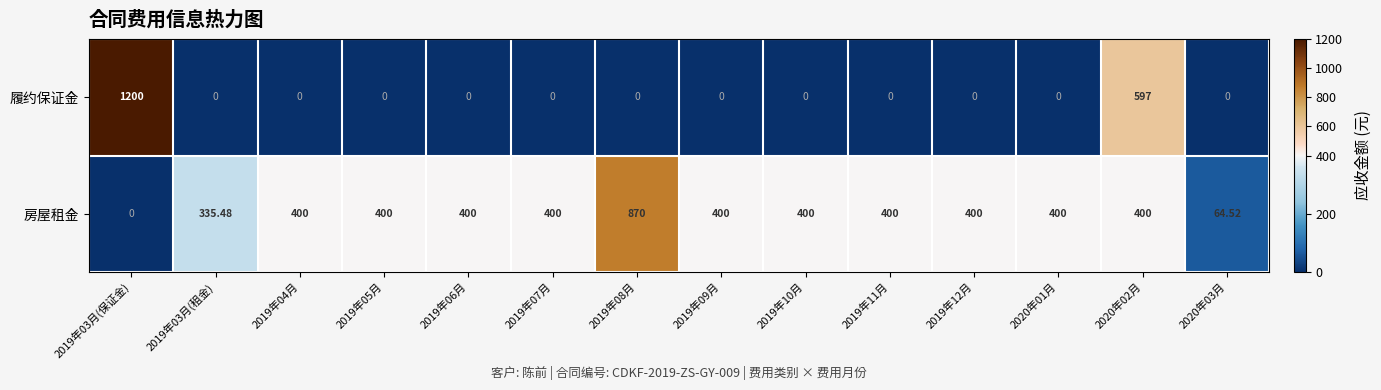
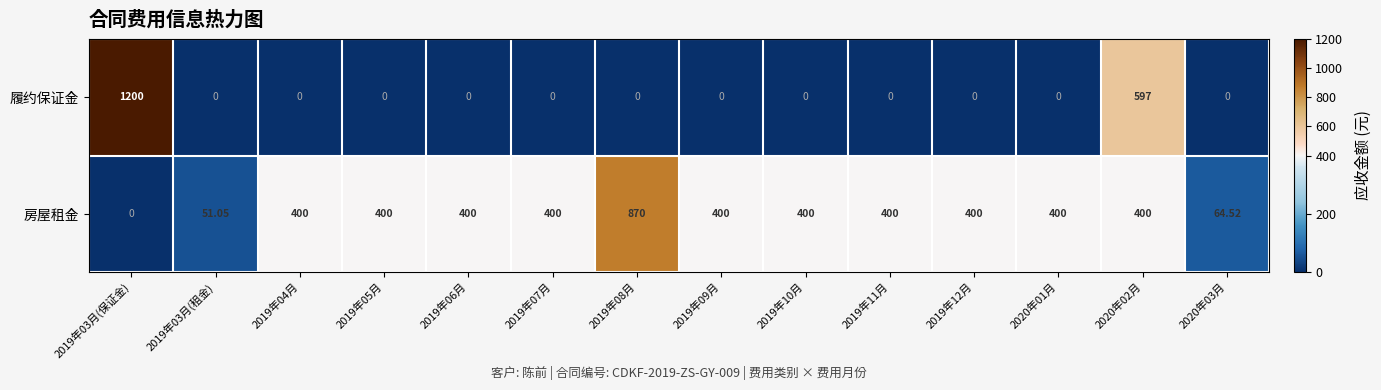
  {
    "履约保证金": {
      "2019年03月(保证金)": 1200,
      "2019年03月(租金)": 0,
      "2019年04月": 0,
      "2019年05月": 0,
      "2019年06月": 0,
      "2019年07月": 0,
      "2019年08月": 0,
      "2019年09月": 0,
      "2019年10月": 0,
      "2019年11月": 0,
      "2019年12月": 0,
      "2020年01月": 0,
      "2020年02月": 597,
      "2020年03月": 0
    },
    "房屋租金": {
      "2019年03月(保证金)": 0,
-     "2019年03月(租金)": 335.48,
+     "2019年03月(租金)": 51.05,
      "2019年04月": 400,
      "2019年05月": 400,
      "2019年06月": 400,
      "2019年07月": 400,
      "2019年08月": 870,
      "2019年09月": 400,
      "2019年10月": 400,
      "2019年11月": 400,
      "2019年12月": 400,
      "2020年01月": 400,
      "2020年02月": 400,
      "2020年03月": 64.52
    }
  }
